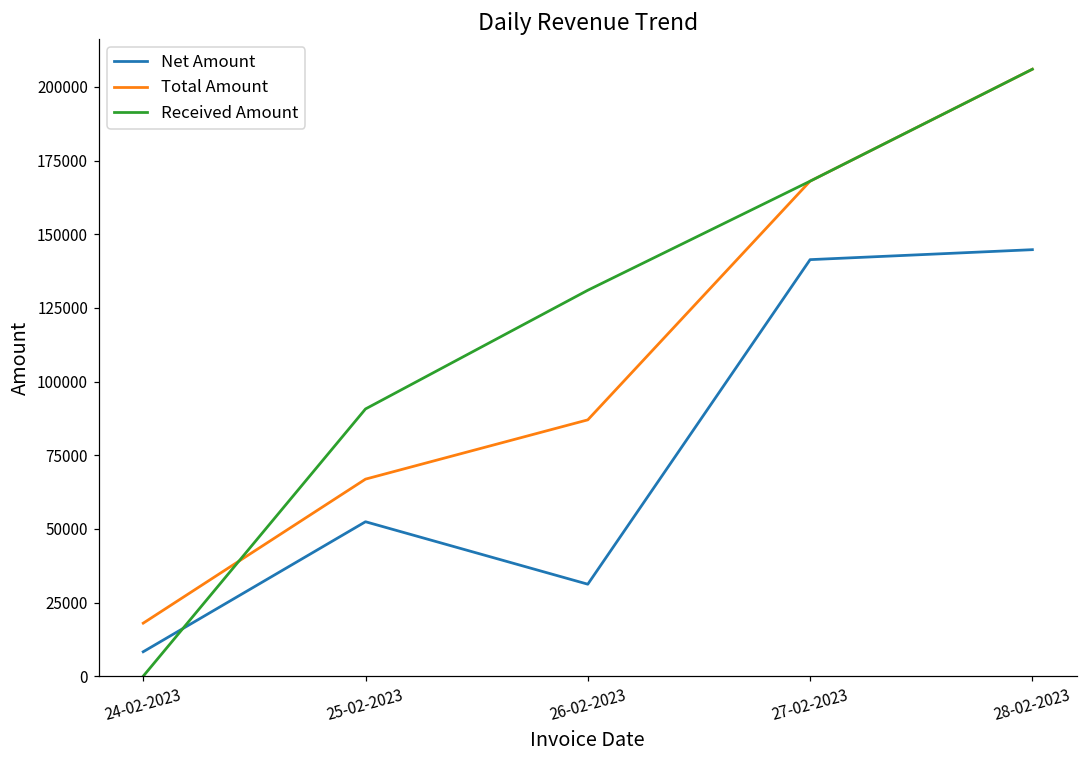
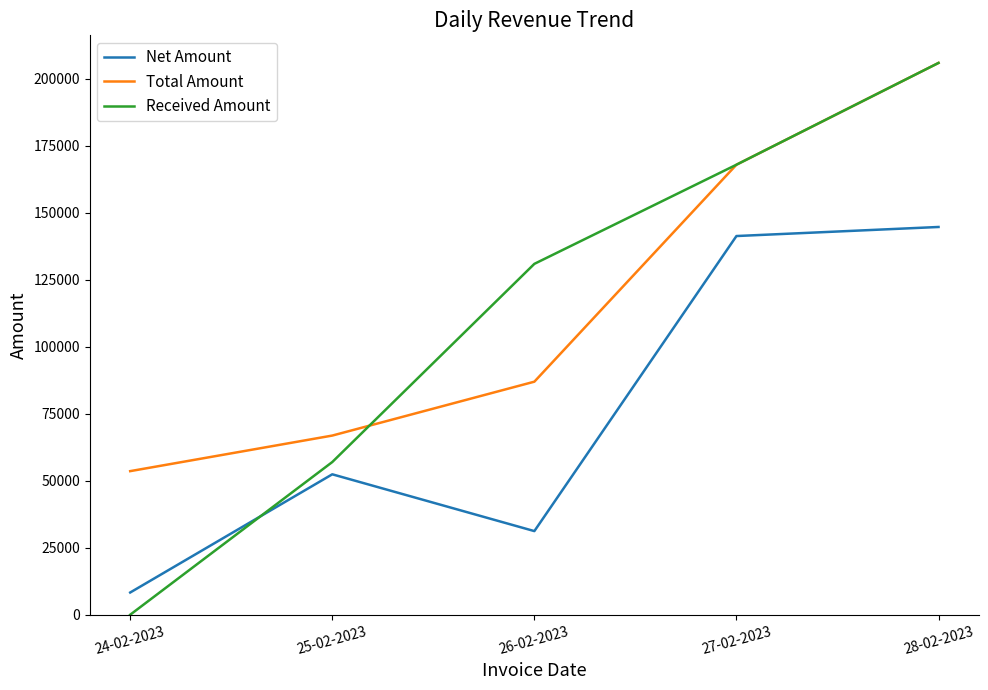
  {
    "Net Amount": {
      "24-02-2023": 8000,
      "25-02-2023": 52000,
      "26-02-2023": 31000,
      "27-02-2023": 141000,
      "28-02-2023": 145000
    },
    "Total Amount": {
-     "24-02-2023": 18000,
+     "24-02-2023": 54000,
      "25-02-2023": 67000,
      "26-02-2023": 87000
    },
    "Received Amount": {
      "24-02-2023": 0,
-     "25-02-2023": 91000,
+     "25-02-2023": 57000,
      "26-02-2023": 131000
    }
  }
